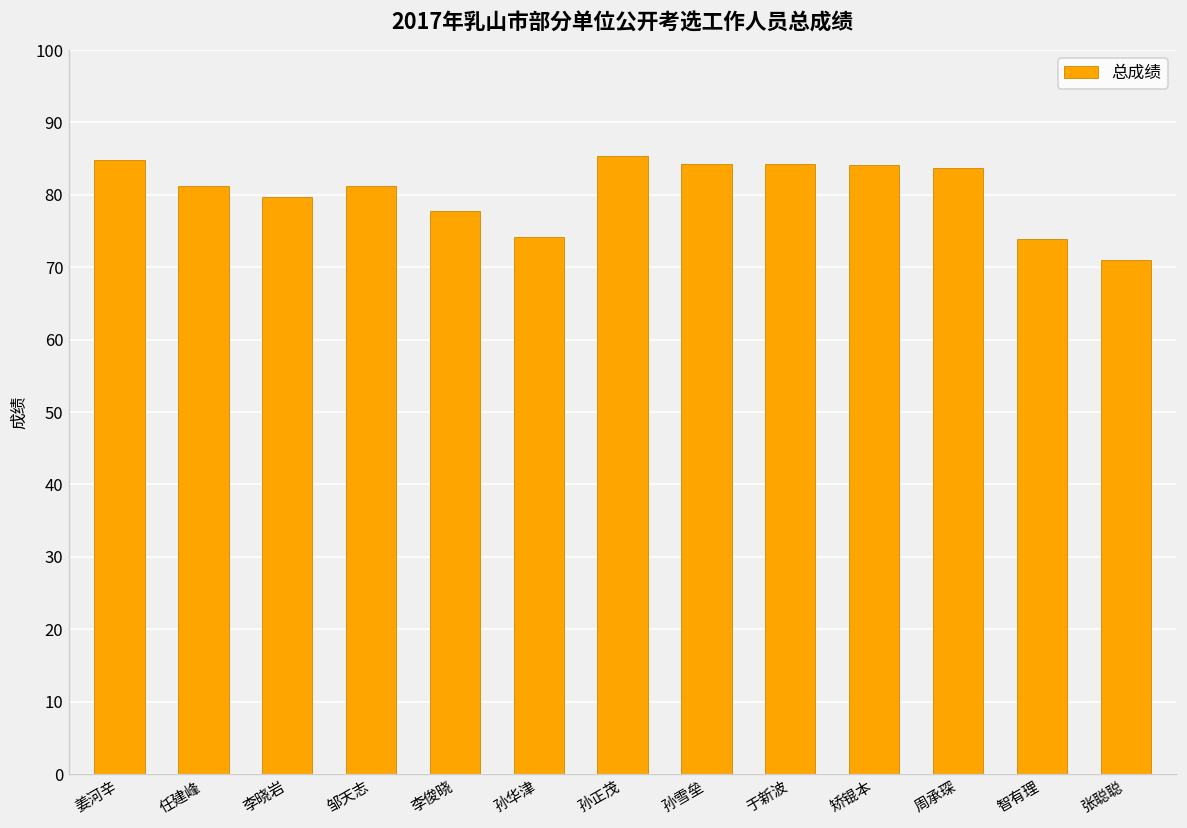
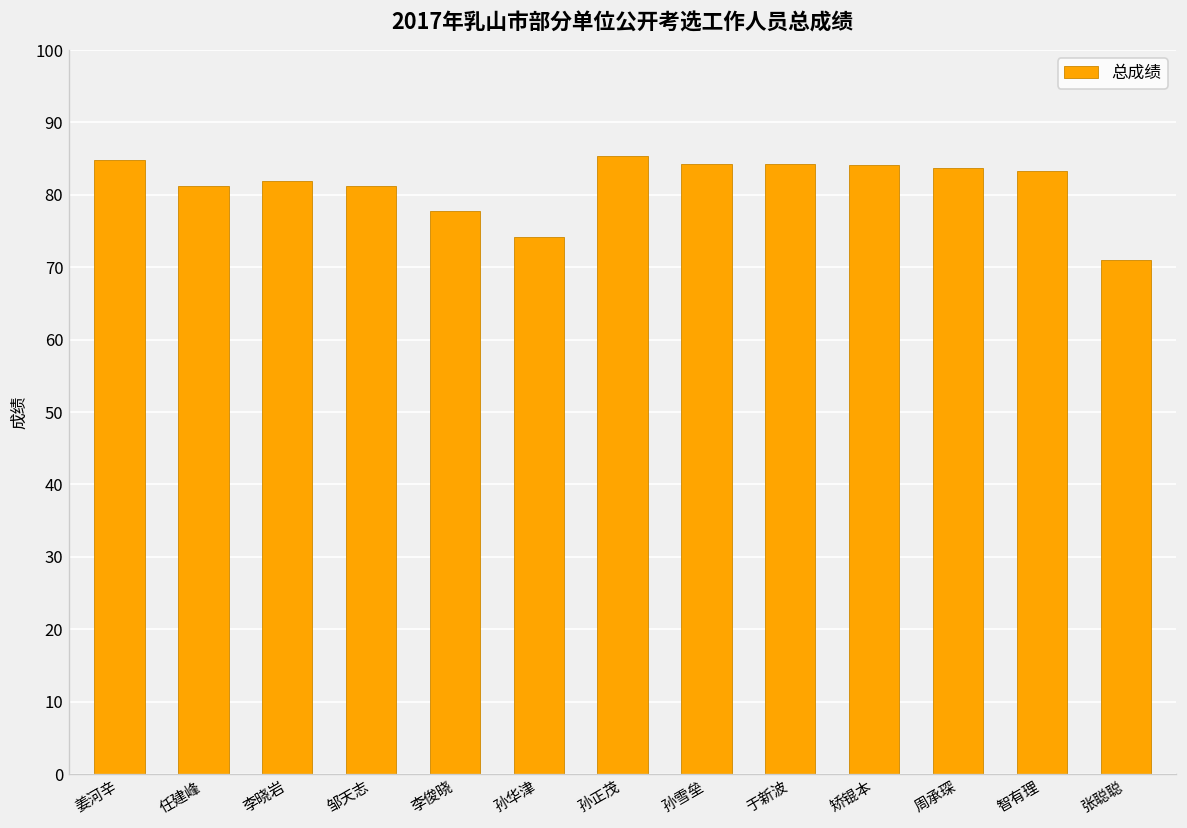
  {
    "姜河辛": 85,
    "任建峰": 81,
-   "李晓岩": 80,
+   "李晓岩": 82,
    "邹天志": 81,
    "李俊晓": 78,
    "孙华津": 74,
    "孙正茂": 85,
    "孙雪垒": 84,
    "于新波": 84,
    "矫锟本": 84,
    "周承琛": 84,
-   "智有理": 74,
+   "智有理": 83,
    "张聪聪": 71
  }
